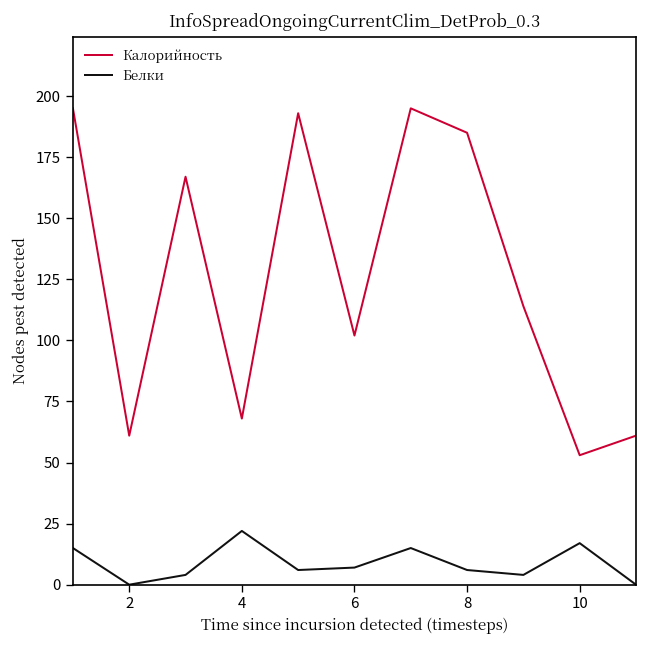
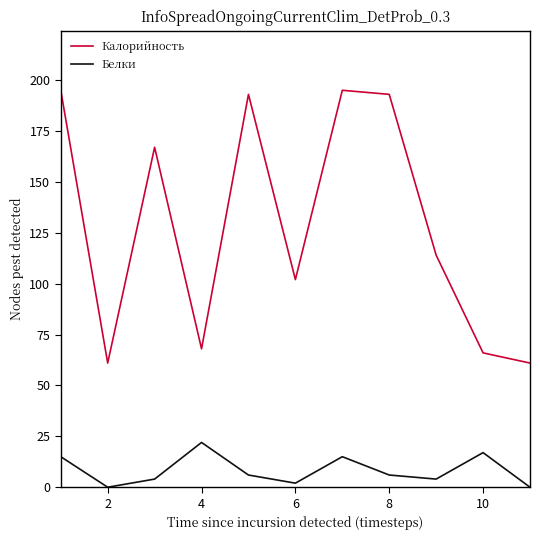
  {
    "Калорийность": {
      "2": 61,
      "4": 68,
      "6": 102,
-     "8": 185,
-     "10": 53
+     "8": 193,
+     "10": 66
    },
    "Белки": {
      "2": 0,
      "4": 22,
-     "6": 7,
+     "6": 2,
      "8": 6,
      "10": 17
    }
  }
